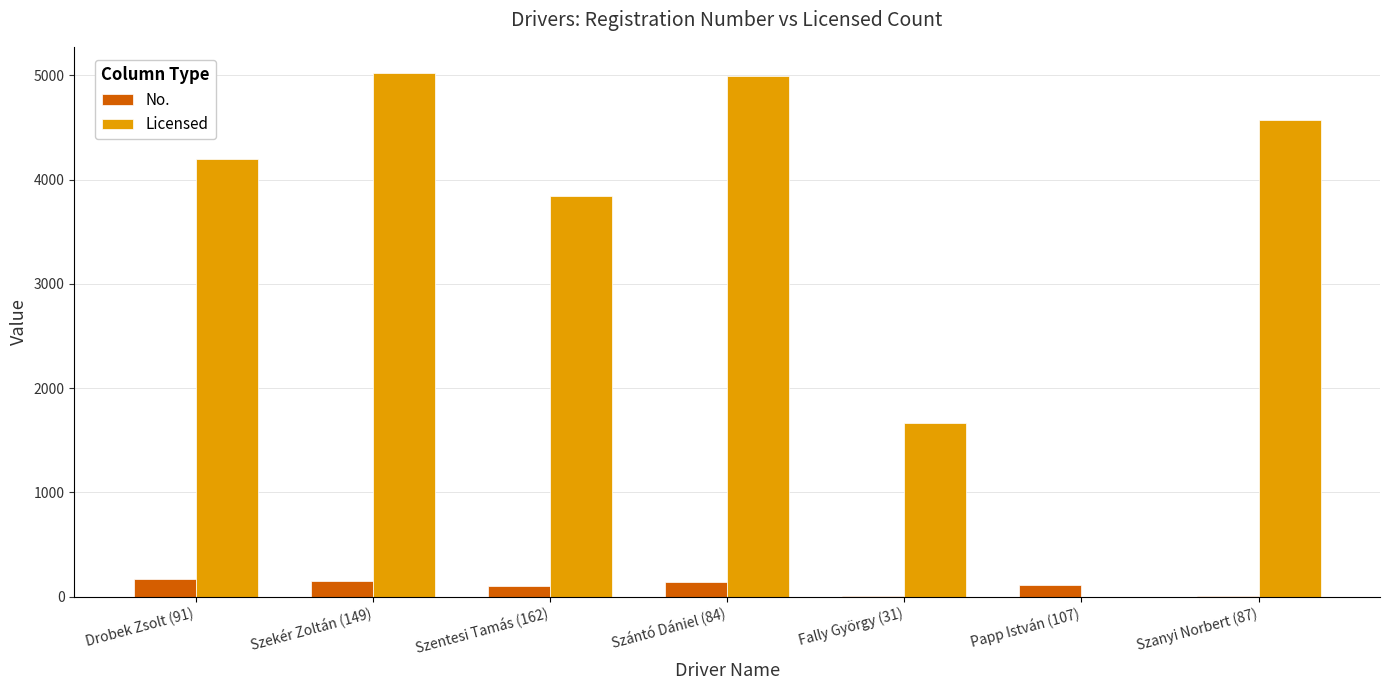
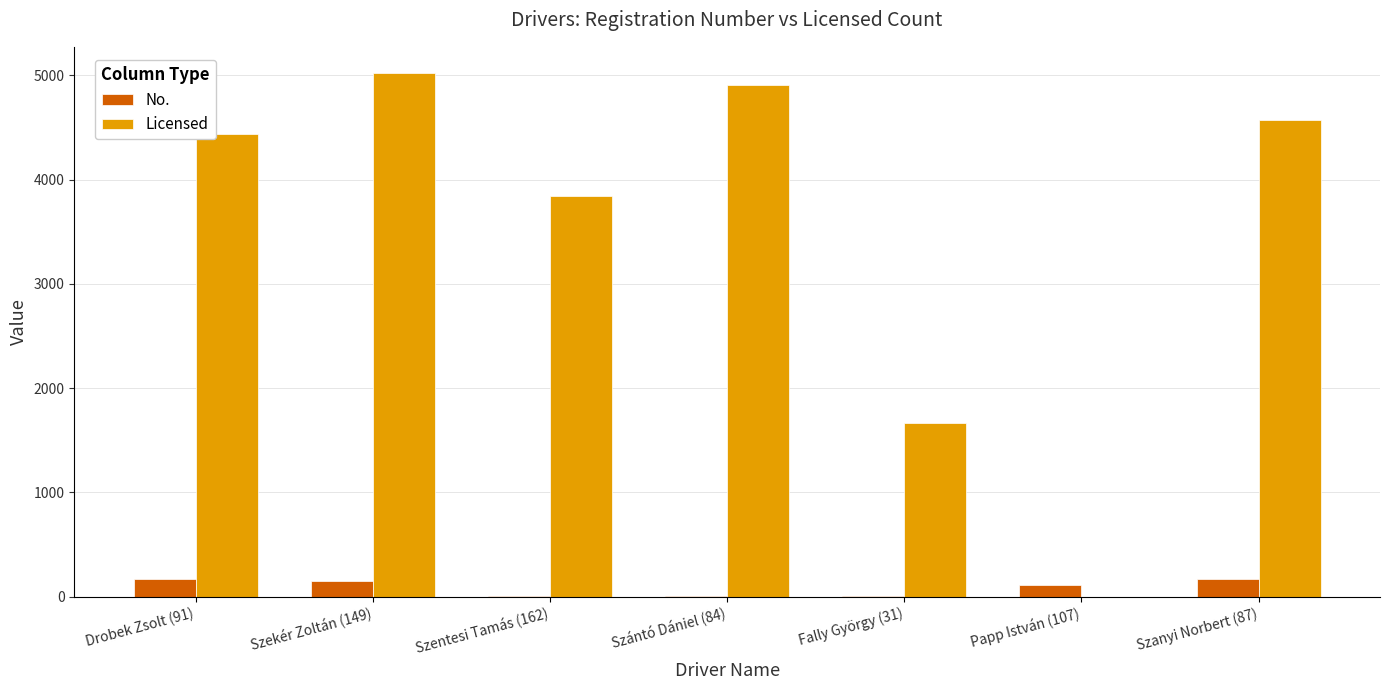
  {
    "No.": {
      "Drobek Zsolt (91)": 170,
      "Szekér Zoltán (149)": 150,
-     "Szentesi Tamás (162)": 110,
-     "Szántó Dániel (84)": 140,
+     "Szentesi Tamás (162)": 0,
+     "Szántó Dániel (84)": 10,
      "Papp István (107)": 110,
-     "Szanyi Norbert (87)": 0
+     "Szanyi Norbert (87)": 170
    },
    "Licensed": {
-     "Drobek Zsolt (91)": 4190,
+     "Drobek Zsolt (91)": 4440,
      "Szekér Zoltán (149)": 5020,
      "Szentesi Tamás (162)": 3840,
-     "Szántó Dániel (84)": 4990,
+     "Szántó Dániel (84)": 4910,
      "Fally György (31)": 1670,
      "Papp István (107)": 0,
      "Szanyi Norbert (87)": 4570
    }
  }
